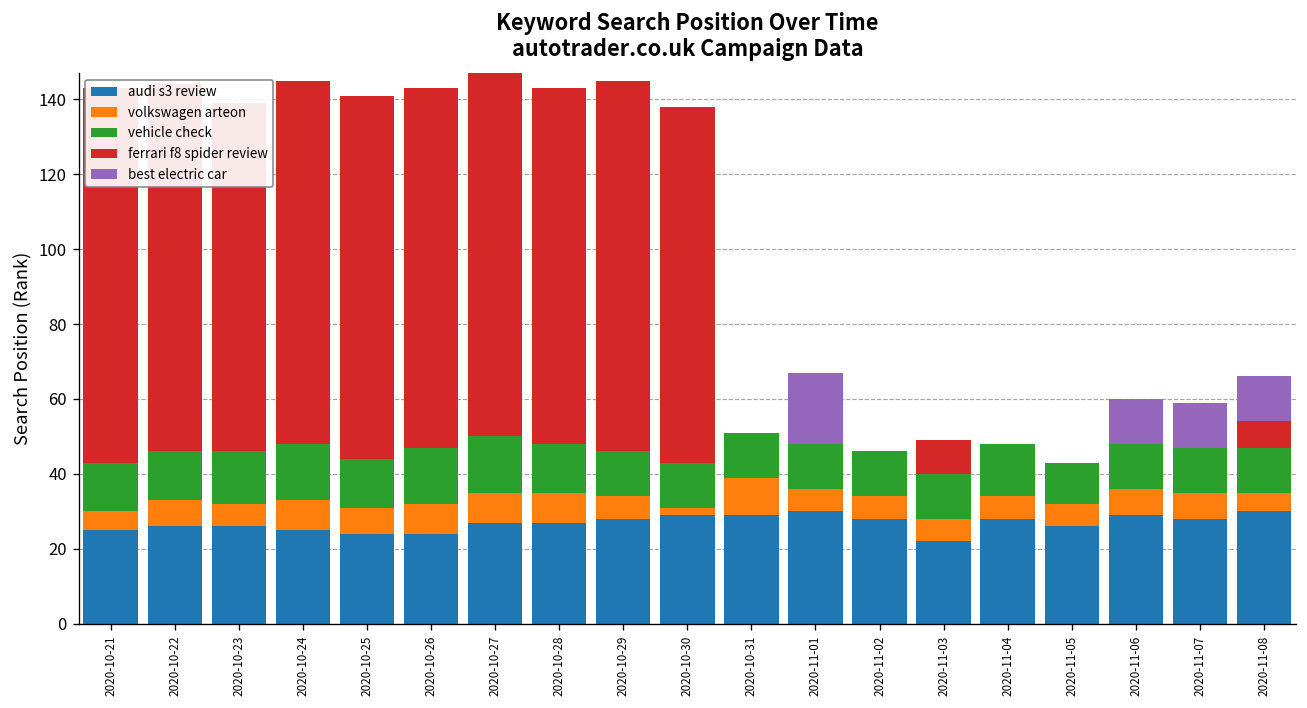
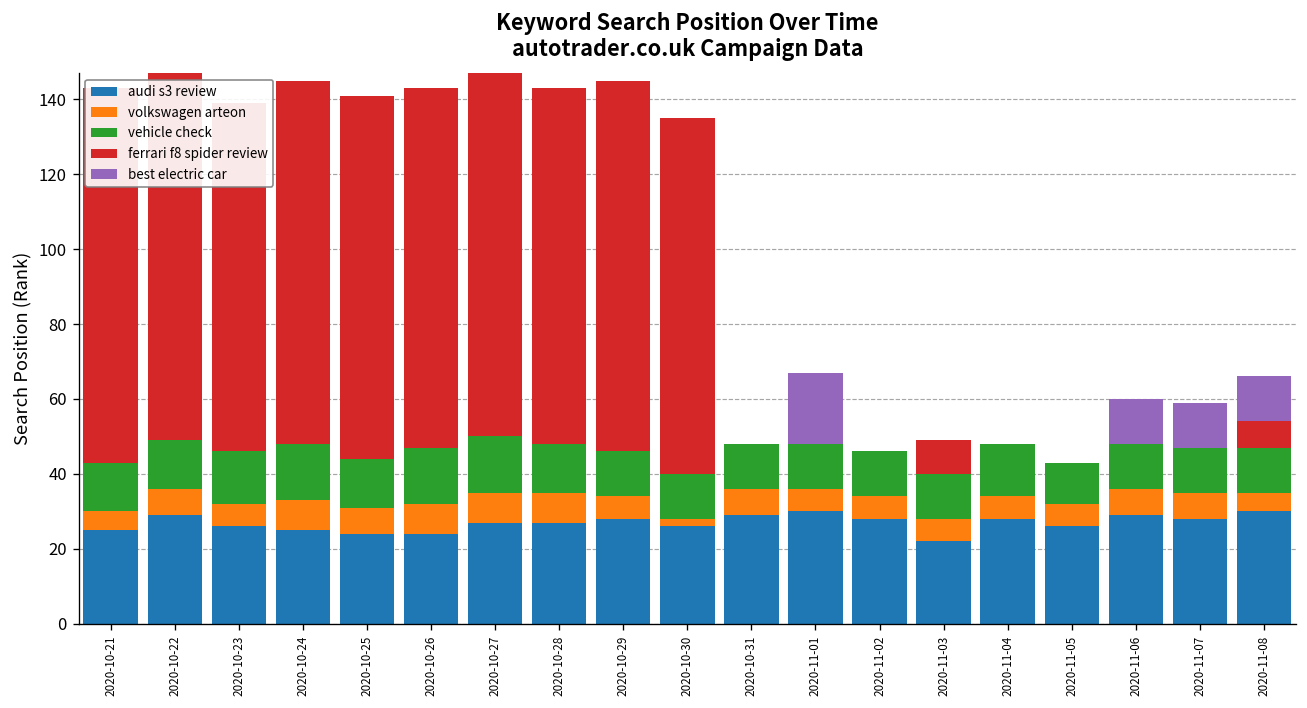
  {
    "audi s3 review": {
      "2020-10-21": 25,
-     "2020-10-22": 26,
+     "2020-10-22": 29,
      "2020-10-23": 26,
      "2020-10-24": 25,
      "2020-10-25": 24,
      "2020-10-26": 24,
      "2020-10-27": 27,
      "2020-10-28": 27,
      "2020-10-29": 28,
-     "2020-10-30": 29,
+     "2020-10-30": 26,
      "2020-10-31": 29,
      "2020-11-01": 30,
      "2020-11-02": 28,
      "2020-11-03": 22,
      "2020-11-04": 28,
      "2020-11-05": 26,
      "2020-11-06": 29,
      "2020-11-07": 28,
      "2020-11-08": 30
    },
    "volkswagen arteon": {
      "2020-10-21": 5,
      "2020-10-22": 7,
      "2020-10-23": 6,
      "2020-10-24": 8,
      "2020-10-25": 7,
      "2020-10-26": 8,
      "2020-10-27": 8,
      "2020-10-28": 8,
      "2020-10-29": 6,
      "2020-10-30": 2,
-     "2020-10-31": 10,
+     "2020-10-31": 7,
      "2020-11-01": 6,
      "2020-11-02": 6,
      "2020-11-03": 6,
      "2020-11-04": 6,
      "2020-11-05": 6,
      "2020-11-06": 7,
      "2020-11-07": 7,
      "2020-11-08": 5
    },
    "vehicle check": {
      "2020-10-21": 13,
      "2020-10-22": 13,
      "2020-10-23": 14,
      "2020-10-24": 15,
      "2020-10-25": 13,
      "2020-10-26": 15,
      "2020-10-27": 15,
      "2020-10-28": 13,
      "2020-10-29": 12,
      "2020-10-30": 12,
      "2020-10-31": 12,
      "2020-11-01": 12,
      "2020-11-02": 12,
      "2020-11-03": 12,
      "2020-11-04": 14,
      "2020-11-05": 11,
      "2020-11-06": 12,
      "2020-11-07": 12,
      "2020-11-08": 12
    },
    "ferrari f8 spider review": {
      "2020-10-24": 97,
      "2020-10-25": 97,
      "2020-10-26": 96,
      "2020-10-27": 97,
      "2020-10-28": 95,
      "2020-10-29": 99,
      "2020-10-30": 95,
      "2020-10-31": 0,
      "2020-11-01": 0,
      "2020-11-02": 0,
      "2020-11-03": 9,
      "2020-11-04": 0,
      "2020-11-05": 0,
      "2020-11-06": 0,
      "2020-11-07": 0,
      "2020-11-08": 7
    },
    "best electric car": {
      "2020-10-24": 0,
      "2020-10-25": 0,
      "2020-10-26": 0,
      "2020-10-27": 0,
      "2020-10-28": 0,
      "2020-10-29": 0,
      "2020-10-30": 0,
      "2020-10-31": 0,
      "2020-11-01": 19,
      "2020-11-02": 0,
      "2020-11-03": 0,
      "2020-11-04": 0,
      "2020-11-05": 0,
      "2020-11-06": 12,
      "2020-11-07": 12,
      "2020-11-08": 12
    }
  }
